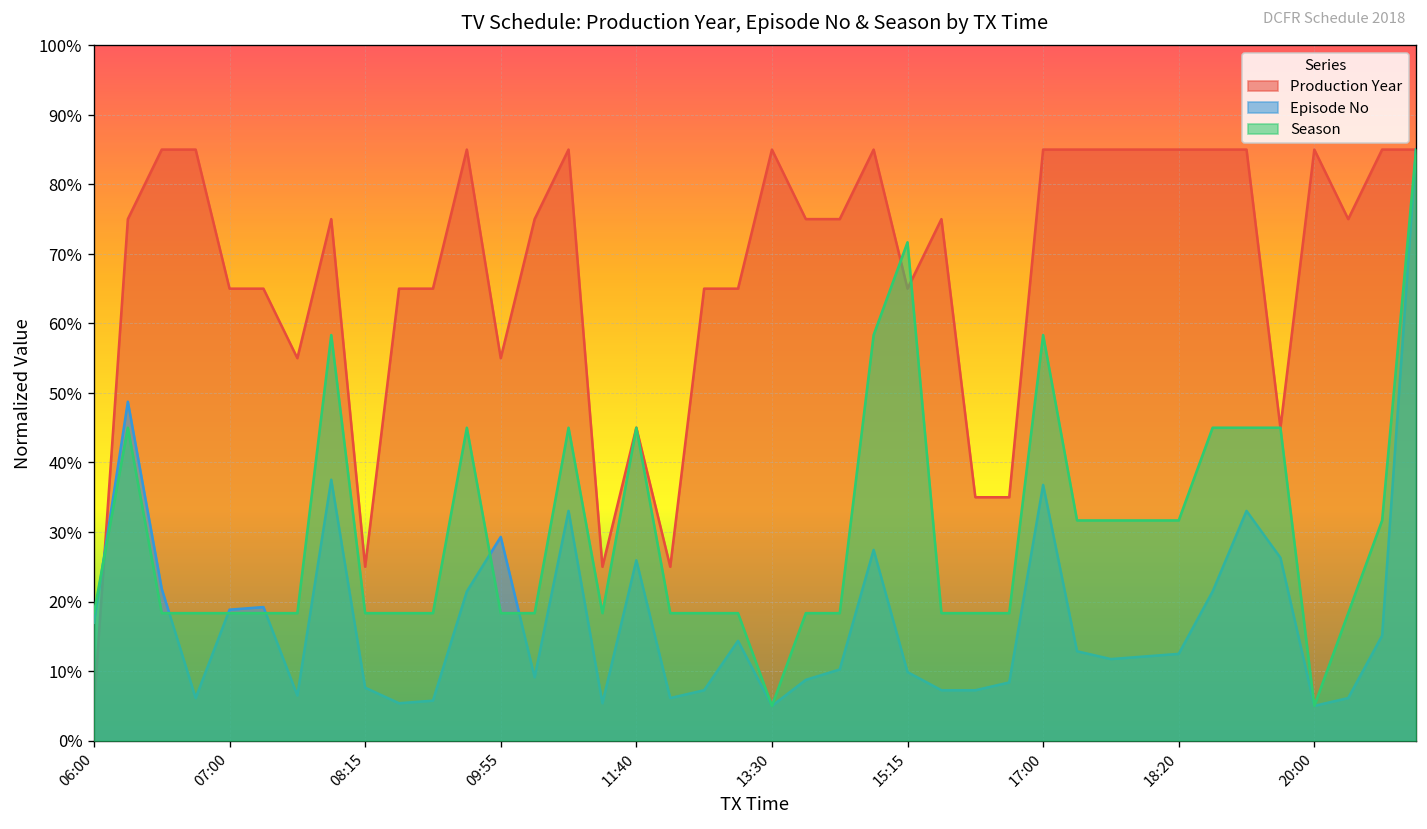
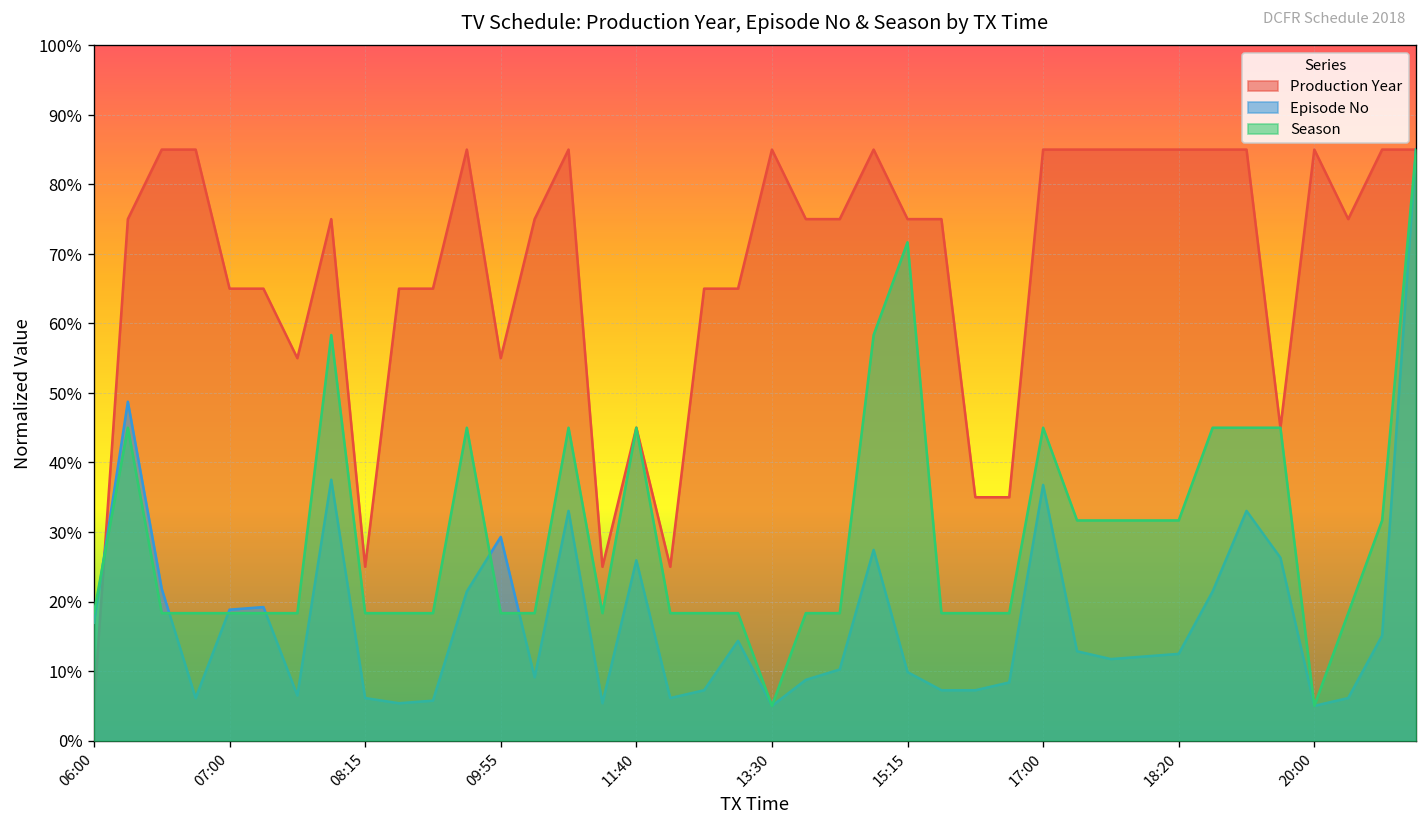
  {
    "Production Year": {
      "06:00": "5%",
      "07:00": "65%",
      "08:15": "25%",
      "09:55": "55%",
      "13:30": "85%",
-     "15:15": "65%",
+     "15:15": "75%",
      "17:00": "85%",
      "18:20": "85%"
    },
    "Episode No": {
      "06:00": "17%",
      "07:00": "19%",
-     "08:15": "8%",
+     "08:15": "6%",
      "09:55": "29%",
      "11:40": "26%",
      "15:15": "10%",
      "17:00": "37%",
      "18:20": "12%"
    },
    "Season": {
      "06:00": "18%",
      "07:00": "18%",
      "08:15": "18%",
      "09:55": "18%",
      "15:15": "72%",
-     "17:00": "58%",
+     "17:00": "45%",
      "18:20": "32%"
    }
  }
